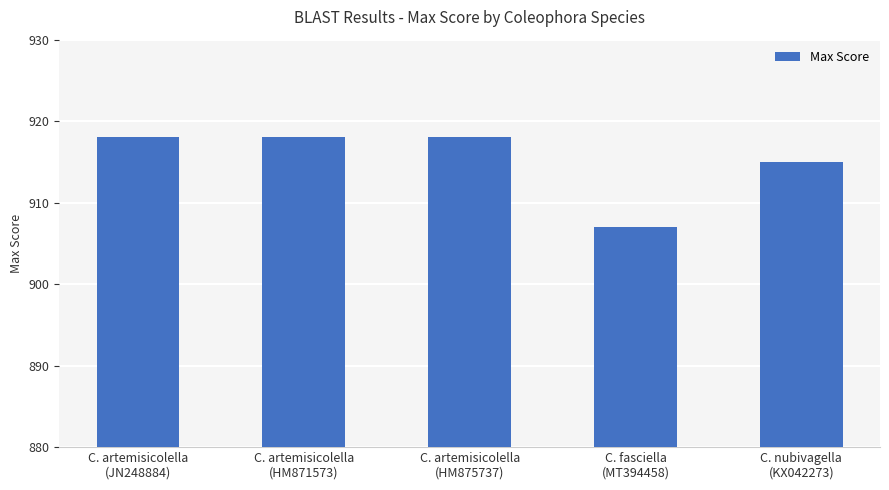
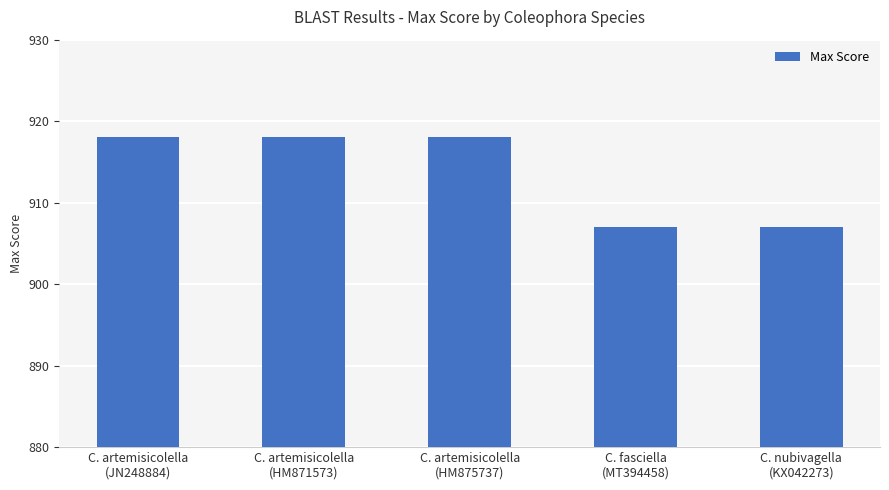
  {
    "C. artemisicolella (JN248884)": 918,
    "C. artemisicolella (HM871573)": 918,
    "C. artemisicolella (HM875737)": 918,
    "C. fasciella (MT394458)": 907,
-   "C. nubivagella (KX042273)": 915
+   "C. nubivagella (KX042273)": 907
  }
